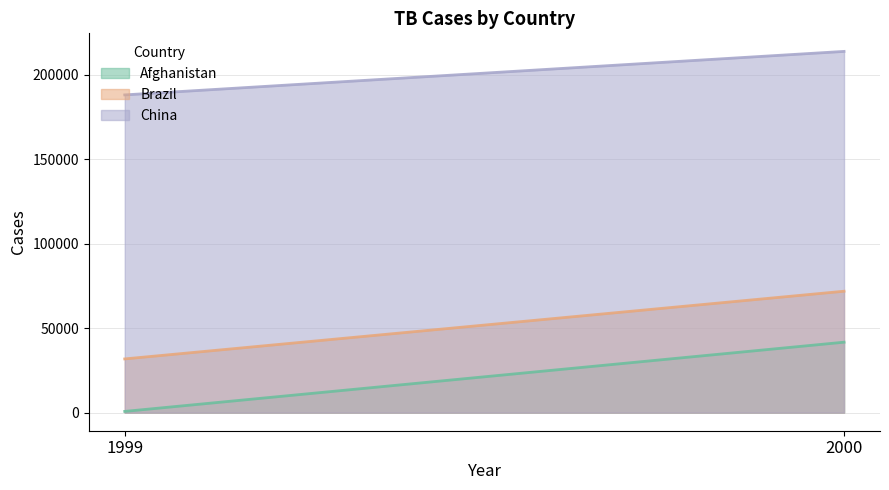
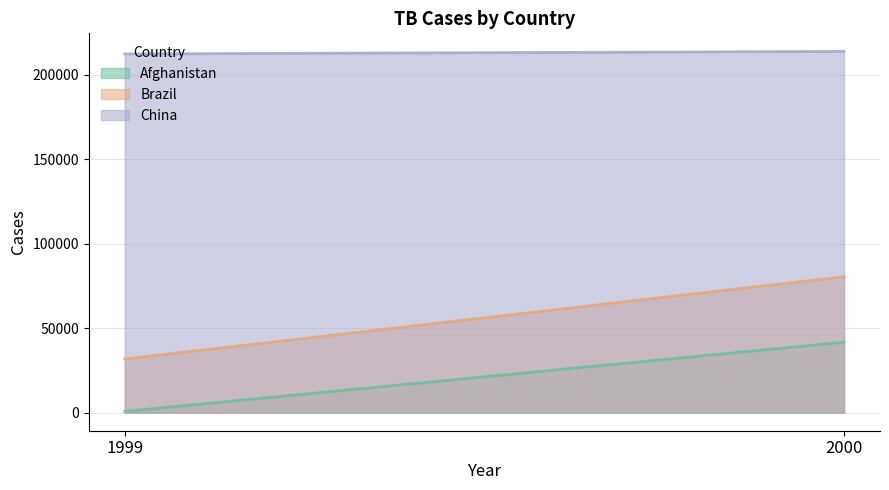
  {
    "Afghanistan": {
      "1999": 1000,
      "2000": 42000
    },
    "Brazil": {
      "1999": 32000,
-     "2000": 72000
+     "2000": 80000
    },
    "China": {
-     "1999": 188000,
+     "1999": 212000,
      "2000": 214000
    }
  }
